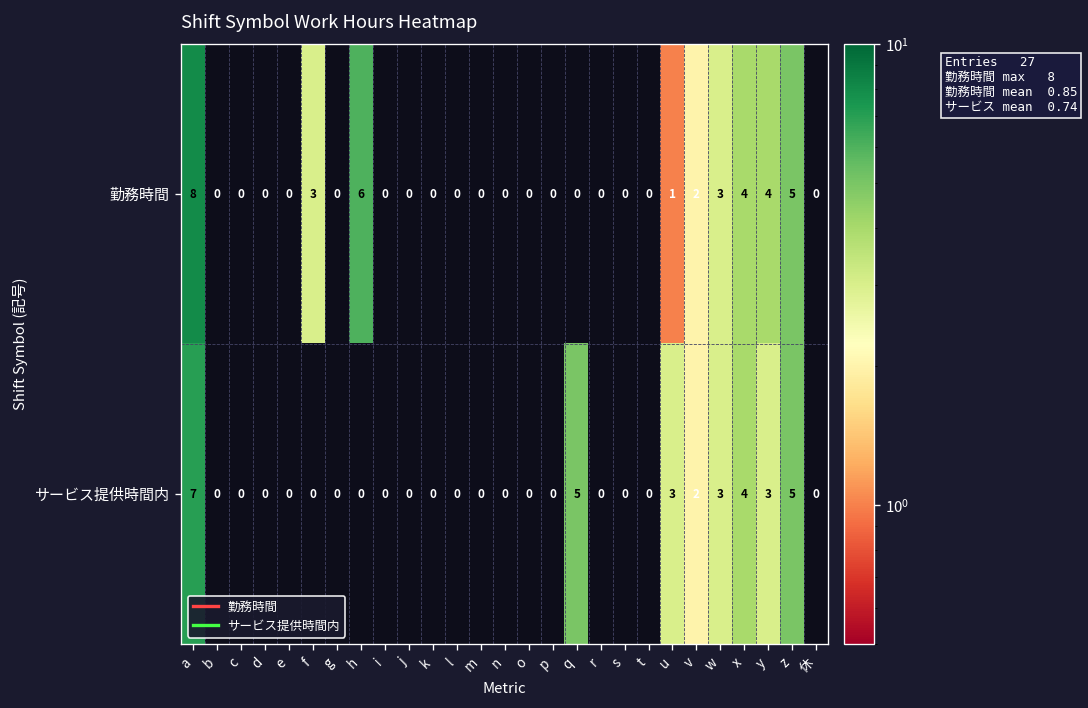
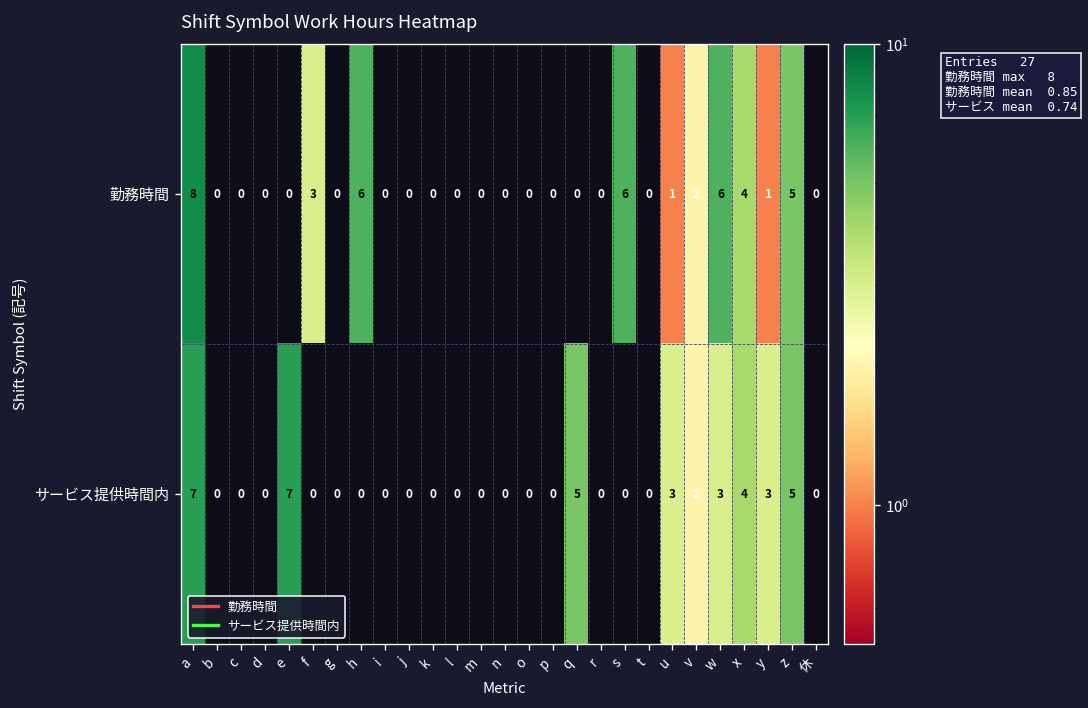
  {
    "勤務時間": {
      "a": 8,
      "b": 0,
      "c": 0,
      "d": 0,
      "e": 0,
      "f": 3,
      "g": 0,
      "h": 6,
      "i": 0,
      "j": 0,
      "k": 0,
      "l": 0,
      "m": 0,
      "n": 0,
      "o": 0,
      "p": 0,
      "q": 0,
      "r": 0,
-     "s": 0,
+     "s": 6,
      "t": 0,
      "u": 1,
      "v": 2,
-     "w": 3,
+     "w": 6,
      "x": 4,
-     "y": 4,
+     "y": 1,
      "z": 5,
      "休": 0
    },
    "サービス提供時間内": {
      "a": 7,
      "b": 0,
      "c": 0,
      "d": 0,
-     "e": 0,
+     "e": 7,
      "f": 0,
      "g": 0,
      "h": 0,
      "i": 0,
      "j": 0,
      "k": 0,
      "l": 0,
      "m": 0,
      "n": 0,
      "o": 0,
      "p": 0,
      "q": 5,
      "r": 0,
      "s": 0,
      "t": 0,
      "u": 3,
      "v": 2,
      "w": 3,
      "x": 4,
      "y": 3,
      "z": 5,
      "休": 0
    }
  }
